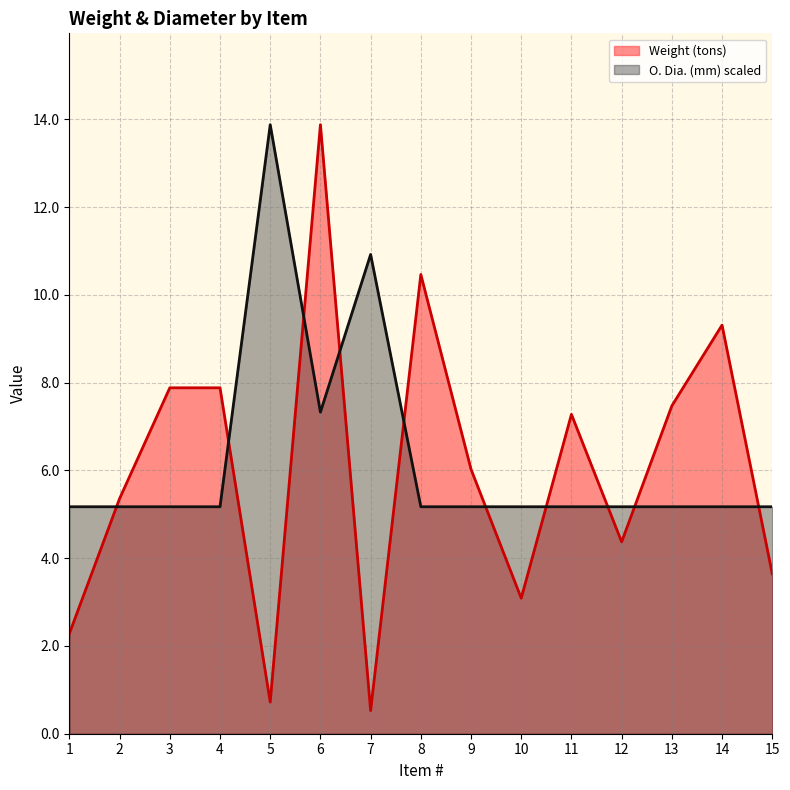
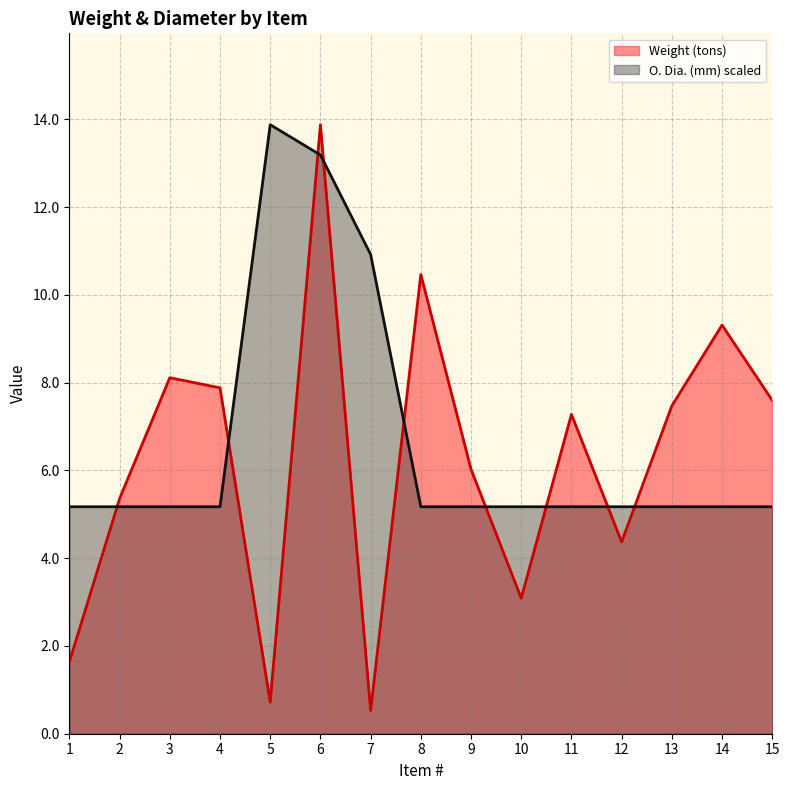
  {
    "Weight (tons)": {
-     "1": 2.3,
+     "1": 1.6,
      "2": 5.4,
-     "3": 7.9,
+     "3": 8.1,
      "4": 7.9,
      "5": 0.7,
      "6": 13.9,
      "7": 0.5,
      "8": 10.5,
      "9": 6.0,
      "10": 3.1,
      "11": 7.3,
      "12": 4.4,
      "13": 7.5,
      "14": 9.3,
-     "15": 3.6
+     "15": 7.6
    },
    "O. Dia. (mm) scaled": {
      "1": 5.2,
      "2": 5.2,
      "3": 5.2,
      "4": 5.2,
      "5": 13.9,
-     "6": 7.3,
+     "6": 13.2,
      "7": 10.9,
      "8": 5.2,
      "9": 5.2,
      "10": 5.2,
      "11": 5.2,
      "12": 5.2,
      "13": 5.2,
      "14": 5.2,
      "15": 5.2
    }
  }
